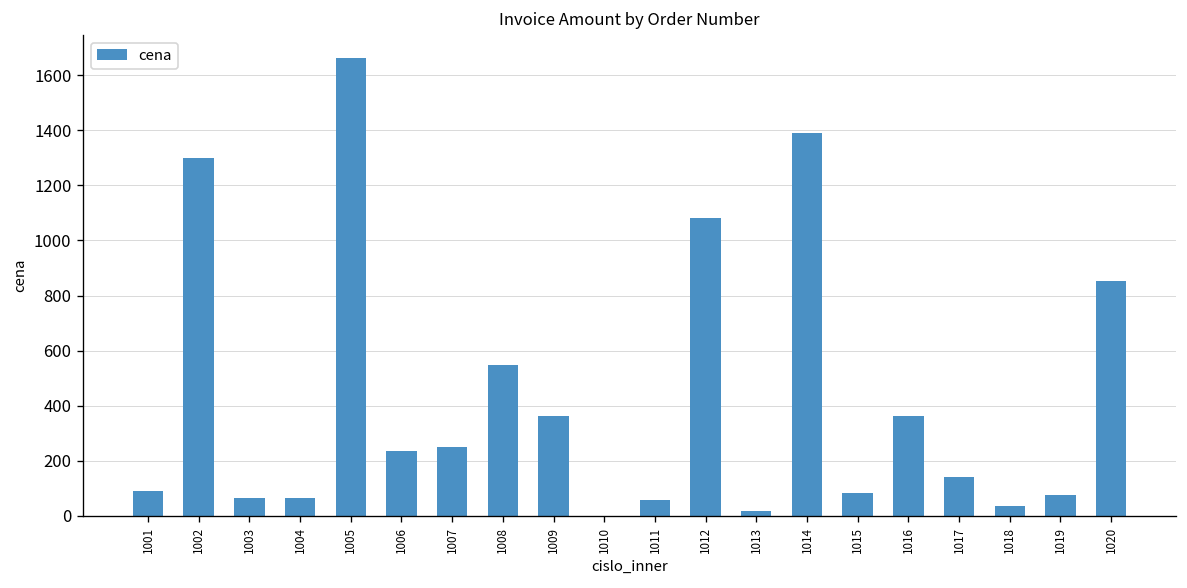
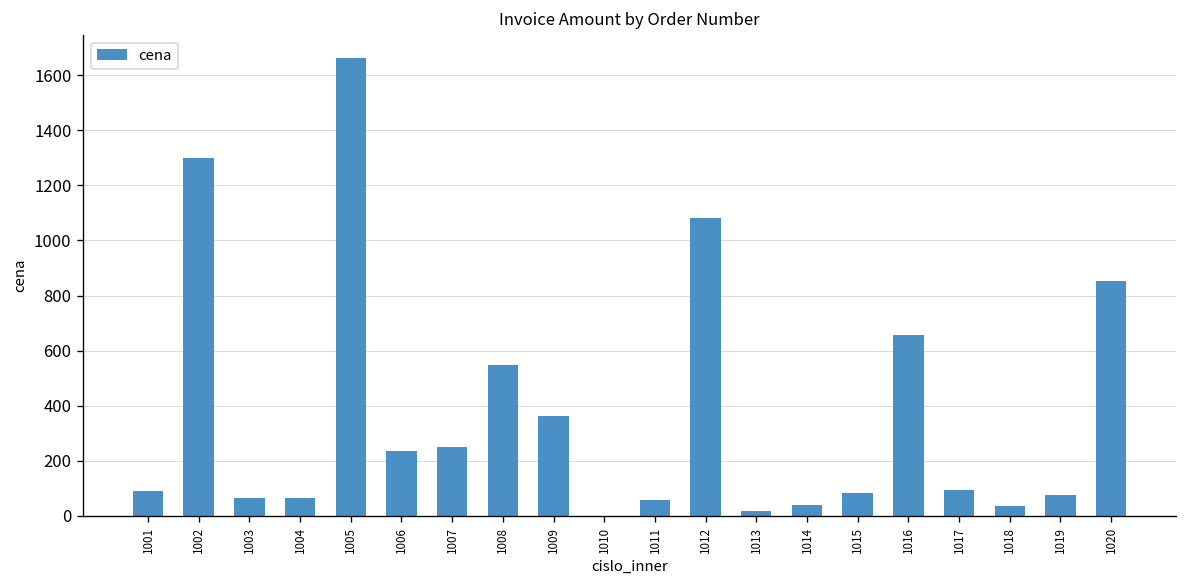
  {
    "1001": 90,
    "1002": 1300,
    "1003": 60,
    "1004": 60,
    "1005": 1660,
    "1006": 230,
    "1007": 250,
    "1008": 550,
    "1009": 360,
    "1010": 0,
    "1011": 60,
    "1012": 1080,
    "1013": 20,
-   "1014": 1390,
+   "1014": 40,
    "1015": 80,
-   "1016": 360,
-   "1017": 140,
+   "1016": 660,
+   "1017": 90,
    "1018": 40,
    "1019": 70,
    "1020": 850
  }
